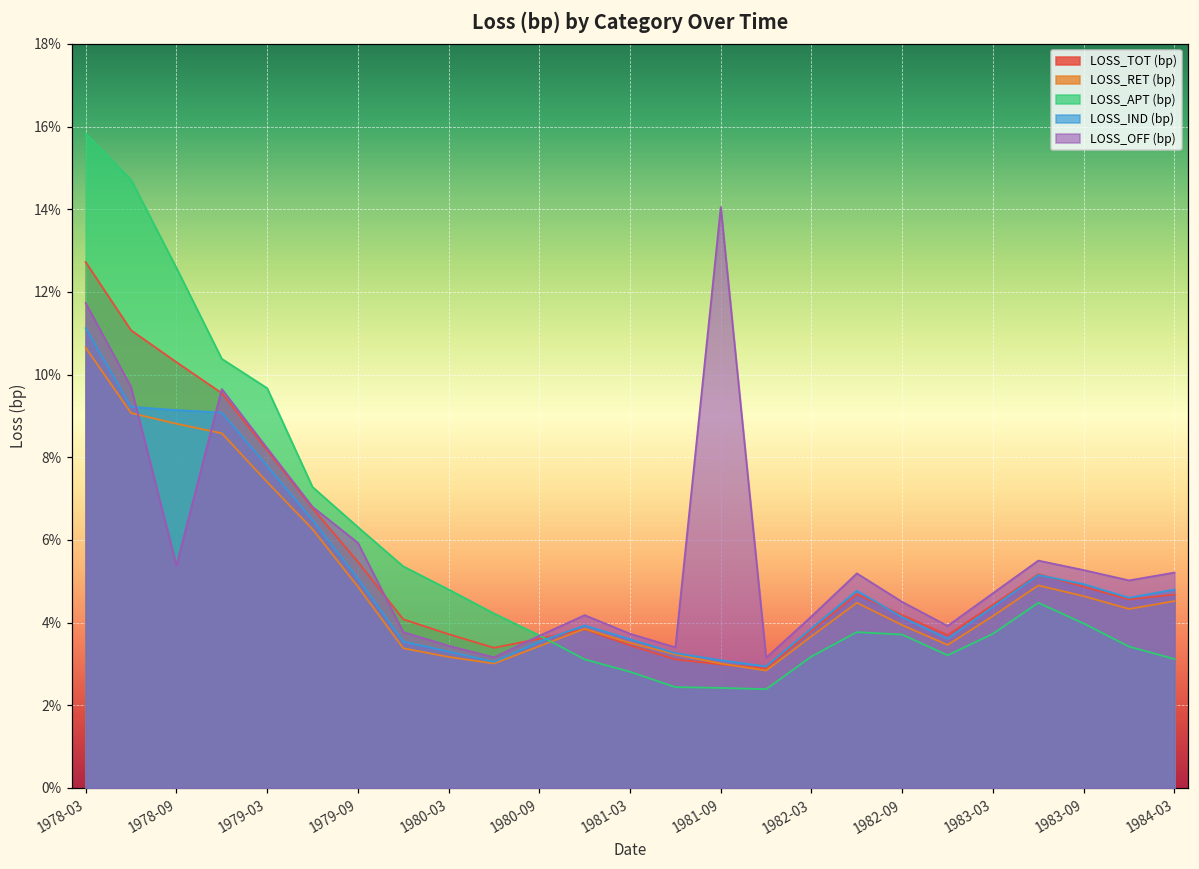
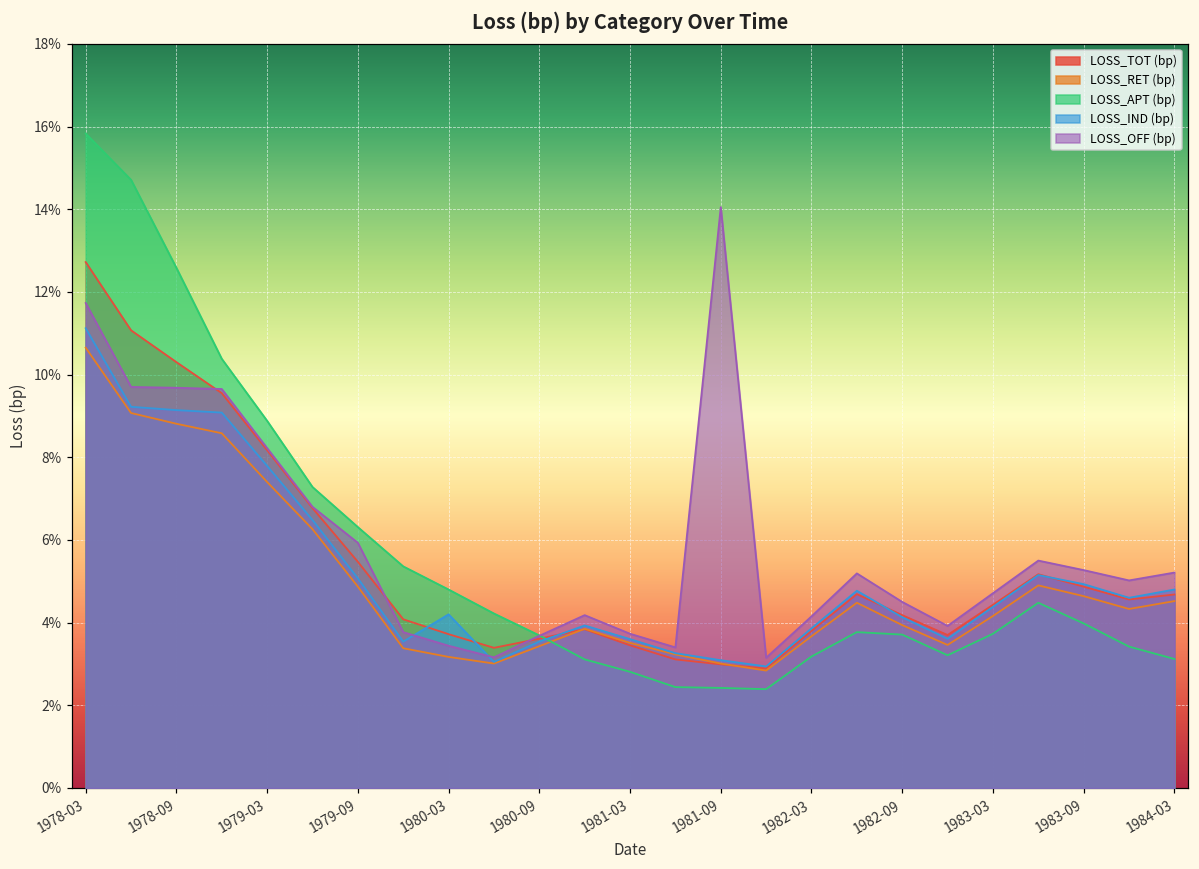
  {
    "LOSS_APT (bp)": {
      "1978-03": "15.8%",
      "1978-09": "12.6%",
-     "1979-03": "9.7%",
+     "1979-03": "8.9%",
      "1979-09": "6.3%",
      "1980-03": "4.8%",
      "1981-03": "2.8%",
      "1981-09": "2.4%",
      "1982-03": "3.2%",
      "1982-09": "3.7%",
      "1983-03": "3.7%",
      "1983-09": "4.0%",
      "1984-03": "3.1%"
    },
    "LOSS_IND (bp)": {
      "1978-03": "11.1%",
      "1978-09": "9.1%",
      "1979-03": "7.8%",
      "1979-09": "5.1%",
-     "1980-03": "3.3%",
+     "1980-03": "4.2%",
      "1980-09": "3.5%",
      "1981-03": "3.6%",
      "1981-09": "3.1%",
      "1984-03": "4.8%"
    },
    "LOSS_OFF (bp)": {
      "1978-03": "11.7%",
-     "1978-09": "5.4%",
+     "1978-09": "9.7%",
      "1979-09": "5.9%",
      "1980-03": "3.4%",
      "1981-03": "3.7%",
      "1981-09": "14.1%",
      "1982-03": "4.2%",
      "1982-09": "4.5%",
      "1983-03": "4.7%",
      "1983-09": "5.3%",
      "1984-03": "5.2%"
    }
  }
